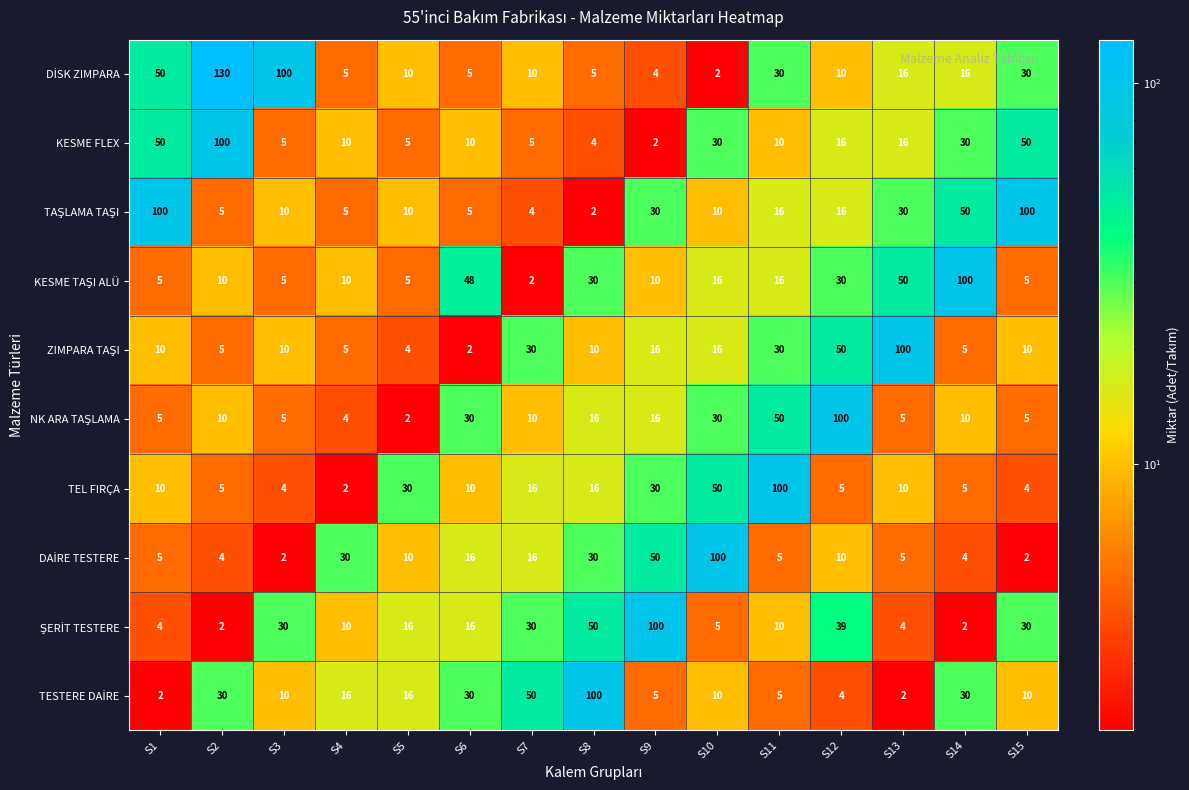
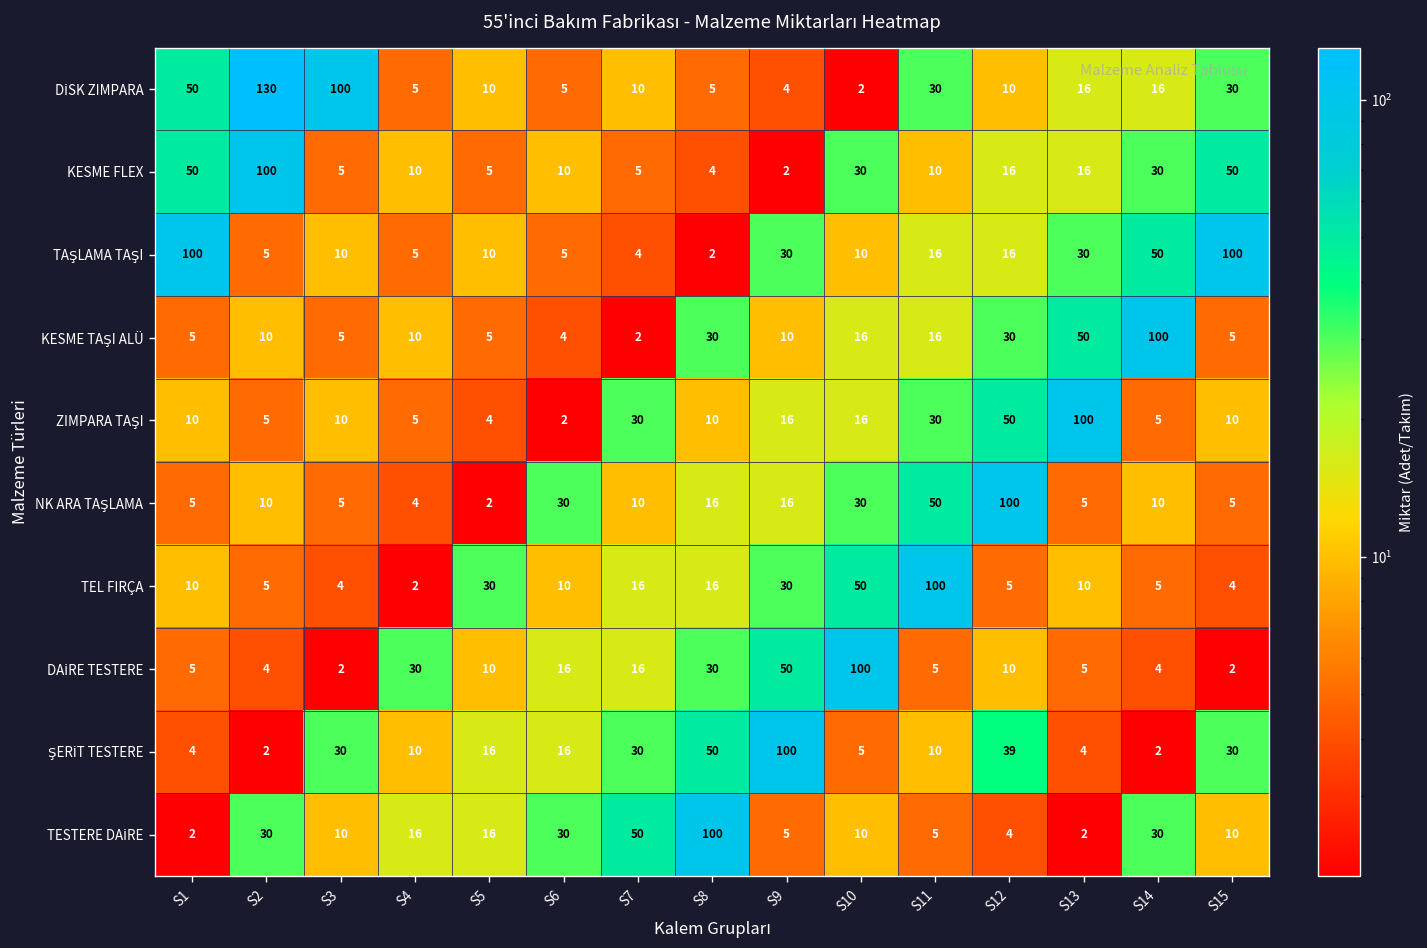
  {
    "DİSK ZIMPARA": {
      "S1": 50,
      "S2": 130,
      "S3": 100,
      "S4": 5,
      "S5": 10,
      "S6": 5,
      "S7": 10,
      "S8": 5,
      "S9": 4,
      "S10": 2,
      "S11": 30,
      "S12": 10,
      "S13": 16,
      "S15": 30
    },
    "KESME FLEX": {
      "S1": 50,
      "S2": 100,
      "S3": 5,
      "S4": 10,
      "S5": 5,
      "S6": 10,
      "S7": 5,
      "S8": 4,
      "S9": 2,
      "S10": 30,
      "S11": 10,
      "S12": 16,
      "S13": 16,
      "S14": 30,
      "S15": 50
    },
    "TAŞLAMA TAŞI": {
      "S1": 100,
      "S2": 5,
      "S3": 10,
      "S4": 5,
      "S5": 10,
      "S6": 5,
      "S7": 4,
      "S8": 2,
      "S9": 30,
      "S10": 10,
      "S11": 16,
      "S12": 16,
      "S13": 30,
      "S14": 50,
      "S15": 100
    },
    "KESME TAŞI ALÜ": {
      "S1": 5,
      "S2": 10,
      "S3": 5,
      "S4": 10,
      "S5": 5,
-     "S6": 48,
+     "S6": 4,
      "S7": 2,
      "S8": 30,
      "S9": 10,
      "S10": 16,
      "S11": 16,
      "S12": 30,
      "S13": 50,
      "S14": 100,
      "S15": 5
    },
    "ZIMPARA TAŞI": {
      "S1": 10,
      "S2": 5,
      "S3": 10,
      "S4": 5,
      "S5": 4,
      "S6": 2,
      "S7": 30,
      "S8": 10,
      "S9": 16,
      "S10": 16,
      "S11": 30,
      "S12": 50,
      "S13": 100,
      "S14": 5,
      "S15": 10
    },
    "NK ARA TAŞLAMA": {
      "S1": 5,
      "S2": 10,
      "S3": 5,
      "S4": 4,
      "S5": 2,
      "S6": 30,
      "S7": 10,
      "S8": 16,
      "S9": 16,
      "S10": 30,
      "S11": 50,
      "S12": 100,
      "S13": 5,
      "S14": 10,
      "S15": 5
    },
    "TEL FIRÇA": {
      "S1": 10,
      "S2": 5,
      "S3": 4,
      "S4": 2,
      "S5": 30,
      "S6": 10,
      "S7": 16,
      "S8": 16,
      "S9": 30,
      "S10": 50,
      "S11": 100,
      "S12": 5,
      "S13": 10,
      "S14": 5,
      "S15": 4
    },
    "DAİRE TESTERE": {
      "S1": 5,
      "S2": 4,
      "S3": 2,
      "S4": 30,
      "S5": 10,
      "S6": 16,
      "S7": 16,
      "S8": 30,
      "S9": 50,
      "S10": 100,
      "S11": 5,
      "S12": 10,
      "S13": 5,
      "S14": 4,
      "S15": 2
    },
    "ŞERİT TESTERE": {
      "S1": 4,
      "S2": 2,
      "S3": 30,
      "S4": 10,
      "S5": 16,
      "S6": 16,
      "S7": 30,
      "S8": 50,
      "S9": 100,
      "S10": 5,
      "S11": 10,
      "S12": 39,
      "S13": 4,
      "S14": 2,
      "S15": 30
    },
    "TESTERE DAİRE": {
      "S1": 2,
      "S2": 30,
      "S3": 10,
      "S4": 16,
      "S5": 16,
      "S6": 30,
      "S7": 50,
      "S8": 100,
      "S9": 5,
      "S10": 10,
      "S11": 5,
      "S12": 4,
      "S13": 2,
      "S14": 30,
      "S15": 10
    }
  }
